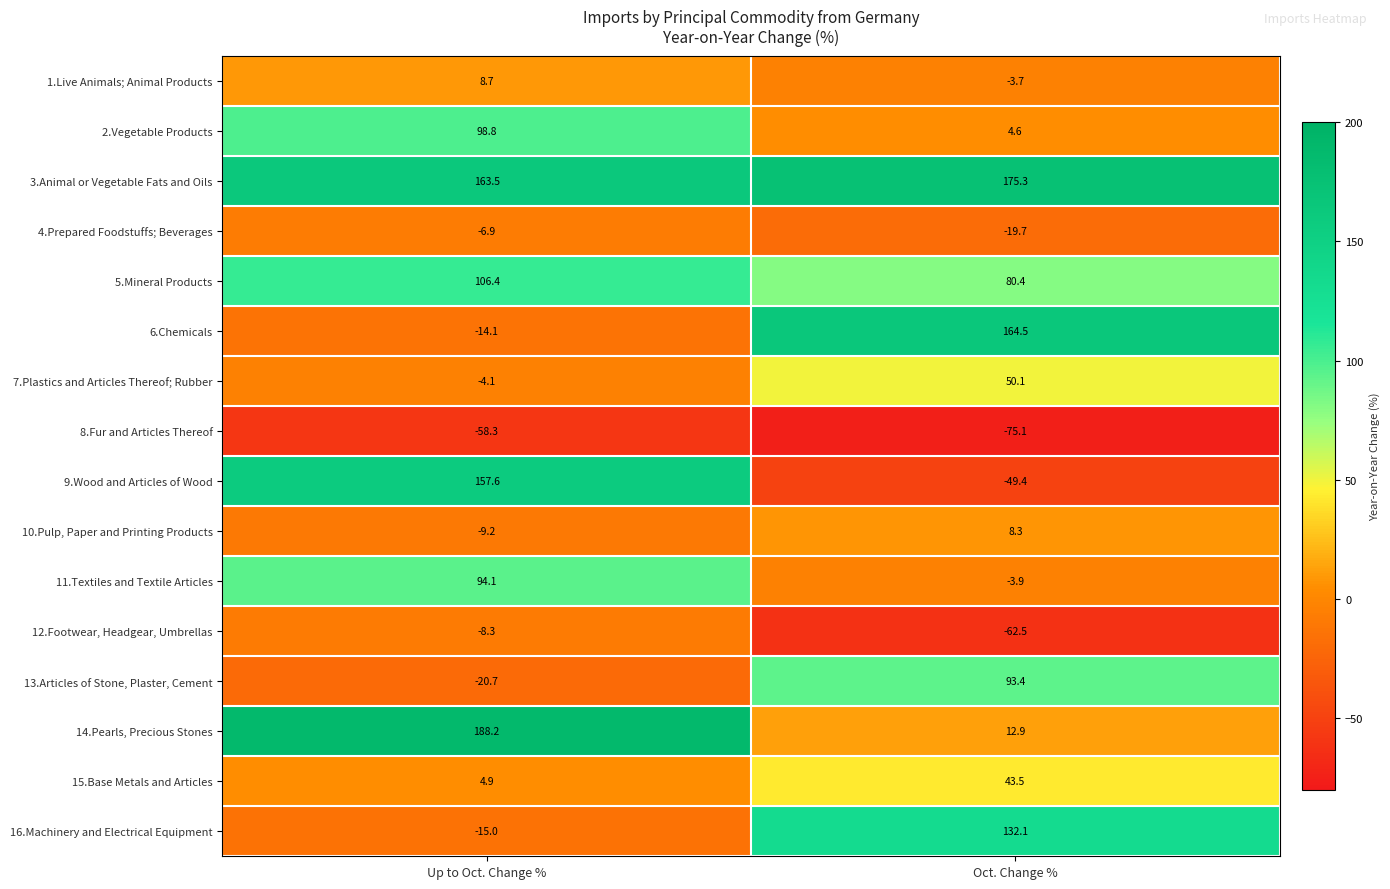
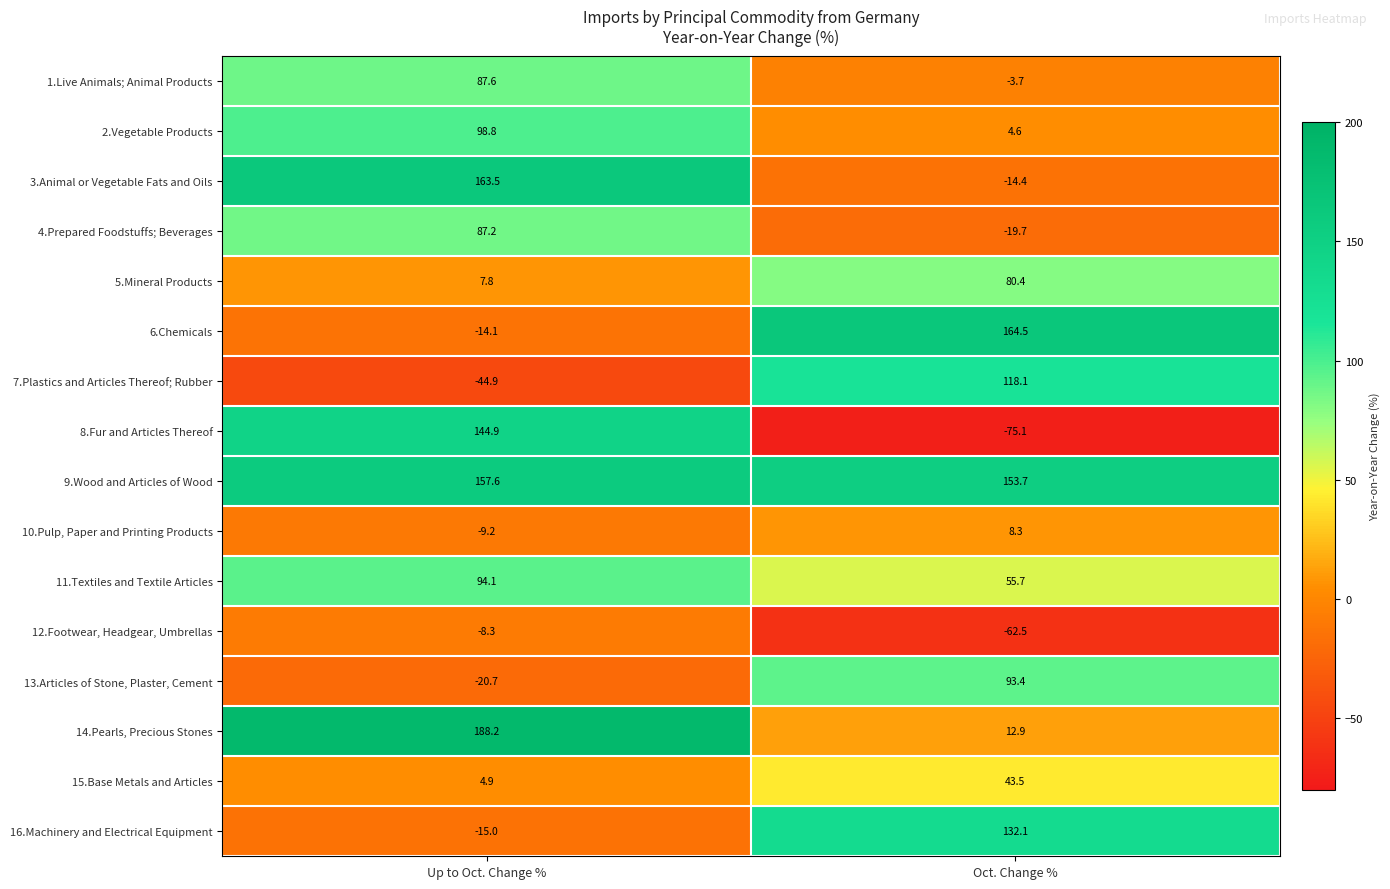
  {
    "1.Live Animals; Animal Products": {
-     "Up to Oct. Change %": 8.7,
+     "Up to Oct. Change %": 87.6,
      "Oct. Change %": -3.7
    },
    "2.Vegetable Products": {
      "Up to Oct. Change %": 98.8,
      "Oct. Change %": 4.6
    },
    "3.Animal or Vegetable Fats and Oils": {
      "Up to Oct. Change %": 163.5,
-     "Oct. Change %": 175.3
+     "Oct. Change %": -14.4
    },
    "4.Prepared Foodstuffs; Beverages": {
-     "Up to Oct. Change %": -6.9,
+     "Up to Oct. Change %": 87.2,
      "Oct. Change %": -19.7
    },
    "5.Mineral Products": {
-     "Up to Oct. Change %": 106.4,
+     "Up to Oct. Change %": 7.8,
      "Oct. Change %": 80.4
    },
    "6.Chemicals": {
      "Up to Oct. Change %": -14.1,
      "Oct. Change %": 164.5
    },
    "7.Plastics and Articles Thereof; Rubber": {
-     "Up to Oct. Change %": -4.1,
-     "Oct. Change %": 50.1
+     "Up to Oct. Change %": -44.9,
+     "Oct. Change %": 118.1
    },
    "8.Fur and Articles Thereof": {
-     "Up to Oct. Change %": -58.3,
+     "Up to Oct. Change %": 144.9,
      "Oct. Change %": -75.1
    },
    "9.Wood and Articles of Wood": {
      "Up to Oct. Change %": 157.6,
-     "Oct. Change %": -49.4
+     "Oct. Change %": 153.7
    },
    "10.Pulp, Paper and Printing Products": {
      "Up to Oct. Change %": -9.2,
      "Oct. Change %": 8.3
    },
    "11.Textiles and Textile Articles": {
      "Up to Oct. Change %": 94.1,
-     "Oct. Change %": -3.9
+     "Oct. Change %": 55.7
    },
    "12.Footwear, Headgear, Umbrellas": {
      "Up to Oct. Change %": -8.3,
      "Oct. Change %": -62.5
    },
    "13.Articles of Stone, Plaster, Cement": {
      "Up to Oct. Change %": -20.7,
      "Oct. Change %": 93.4
    },
    "14.Pearls, Precious Stones": {
      "Up to Oct. Change %": 188.2,
      "Oct. Change %": 12.9
    },
    "15.Base Metals and Articles": {
      "Up to Oct. Change %": 4.9,
      "Oct. Change %": 43.5
    },
    "16.Machinery and Electrical Equipment": {
      "Up to Oct. Change %": -15.0,
      "Oct. Change %": 132.1
    }
  }
